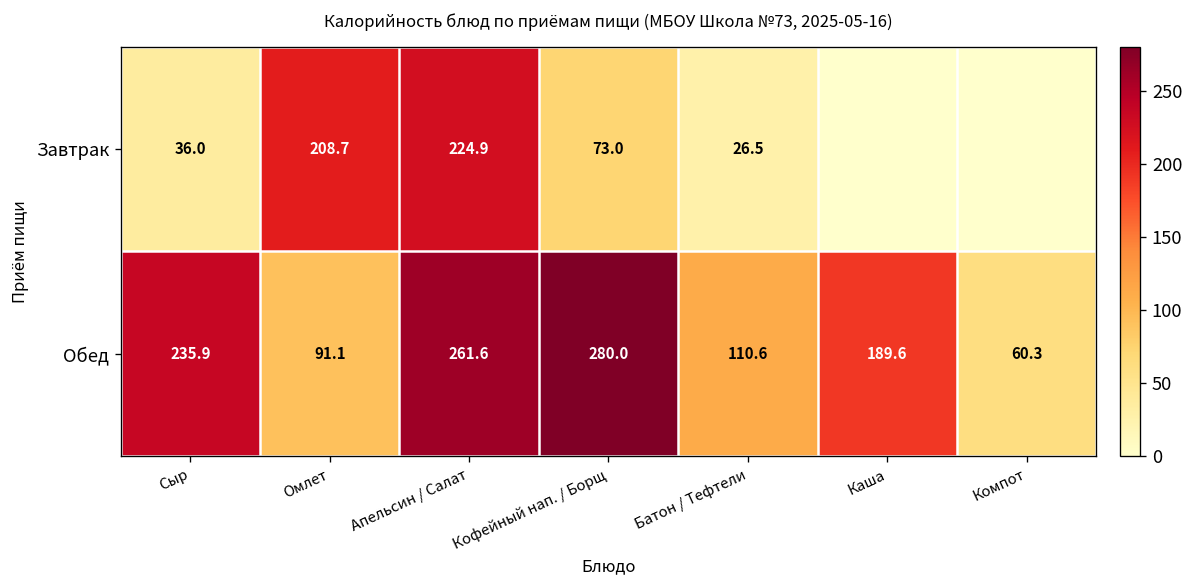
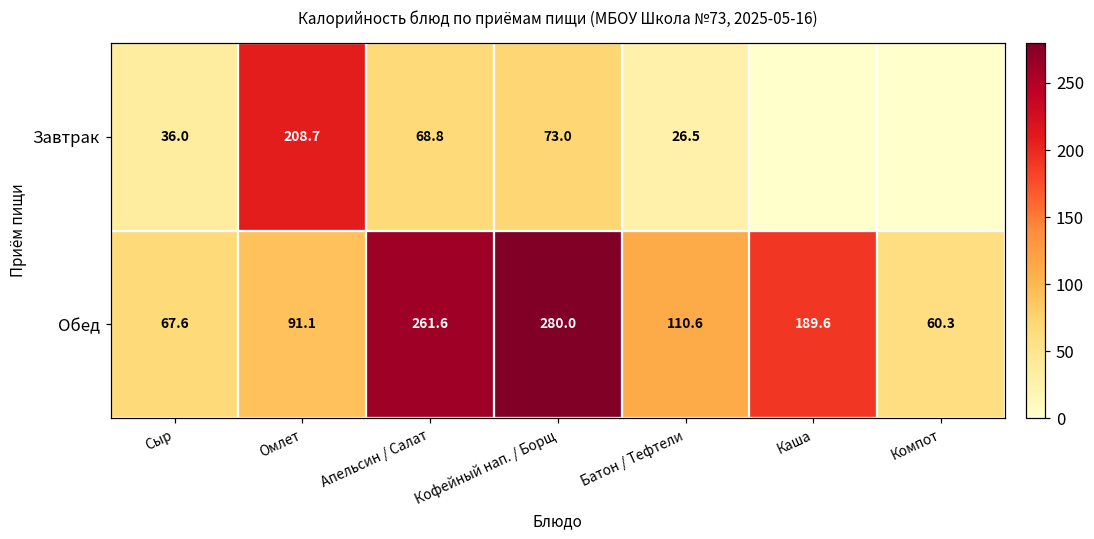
  {
    "Завтрак": {
      "Сыр": 36.0,
      "Омлет": 208.7,
-     "Апельсин / Салат": 224.9,
+     "Апельсин / Салат": 68.8,
      "Кофейный нап. / Борщ": 73.0,
      "Батон / Тефтели": 26.5
    },
    "Обед": {
-     "Сыр": 235.9,
+     "Сыр": 67.6,
      "Омлет": 91.1,
      "Апельсин / Салат": 261.6,
      "Кофейный нап. / Борщ": 280.0,
      "Батон / Тефтели": 110.6,
      "Каша": 189.6,
      "Компот": 60.3
    }
  }
